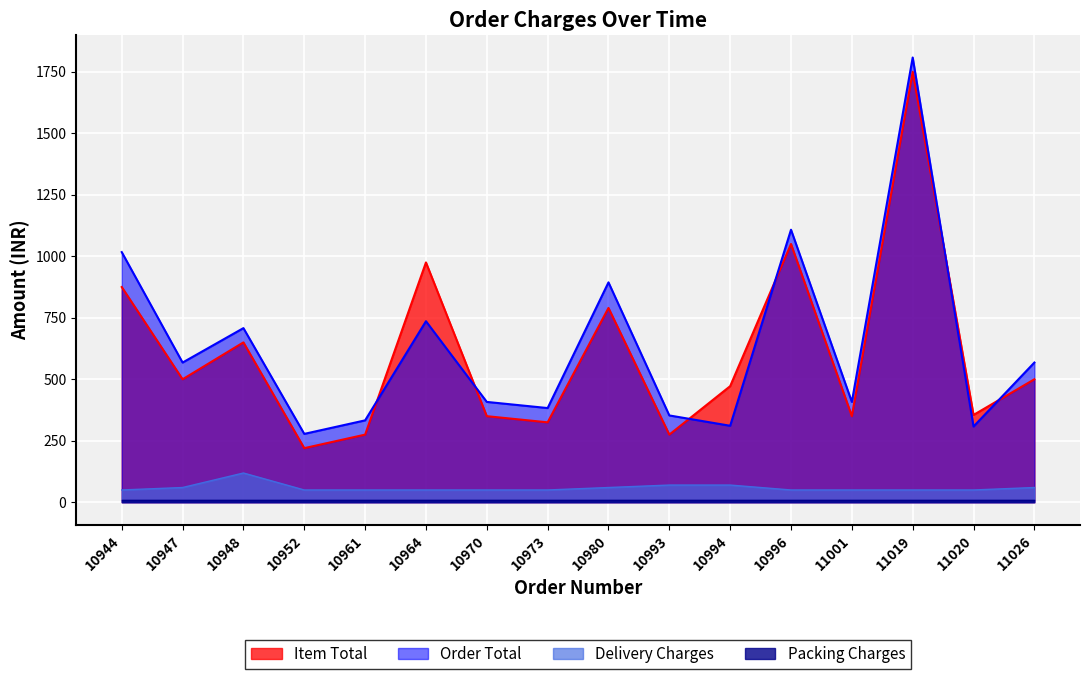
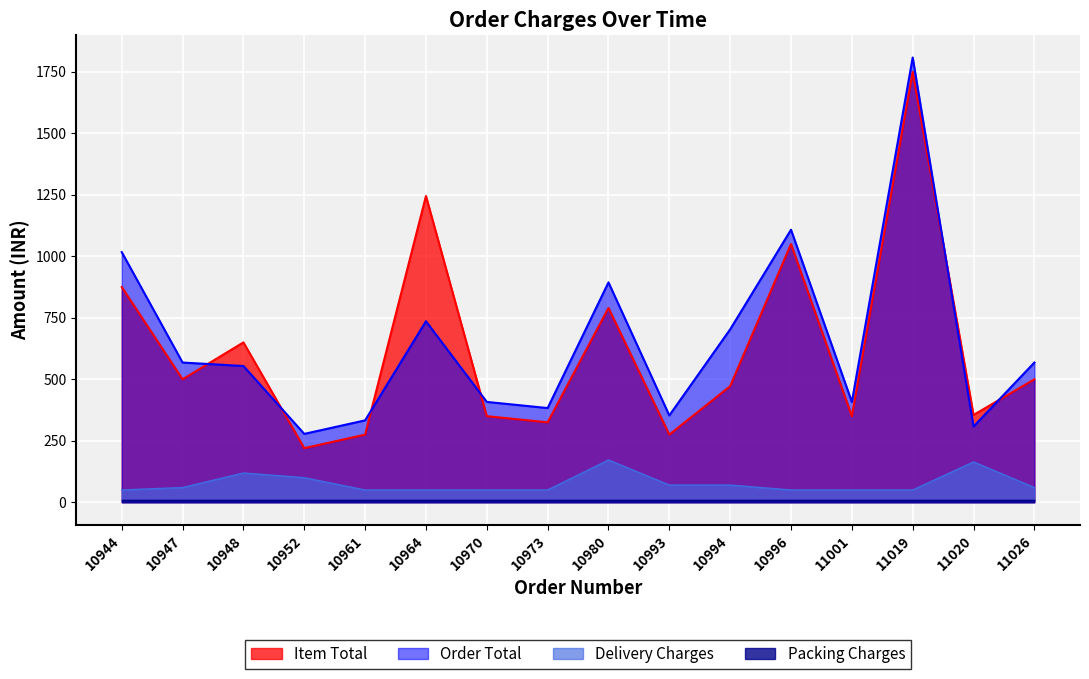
  {
    "Item Total": {
      "10944": 880,
      "10947": 500,
      "10948": 650,
      "10952": 220,
      "10961": 280,
-     "10964": 980,
+     "10964": 1250,
      "10970": 350,
      "10973": 330,
      "10980": 790,
      "10993": 280,
      "10994": 470,
      "10996": 1050,
      "11001": 350,
      "11019": 1750,
      "11020": 360,
      "11026": 500
    },
    "Order Total": {
      "10944": 1020,
      "10947": 570,
-     "10948": 710,
+     "10948": 550,
      "10952": 280,
      "10961": 330,
      "10964": 740,
      "10970": 410,
      "10973": 380,
      "10980": 890,
      "10993": 350,
-     "10994": 310,
+     "10994": 700,
      "10996": 1110,
      "11001": 410,
      "11019": 1810,
      "11020": 310,
      "11026": 570
    },
    "Delivery Charges": {
      "10944": 50,
      "10947": 60,
      "10948": 120,
-     "10952": 50,
+     "10952": 100,
      "10961": 50,
      "10964": 50,
      "10970": 50,
      "10973": 50,
-     "10980": 60,
+     "10980": 170,
      "10993": 70,
      "10994": 70,
      "10996": 50,
      "11001": 50,
      "11019": 50,
-     "11020": 50,
+     "11020": 160,
      "11026": 60
    },
    "Packing Charges": {
      "10944": 10,
      "10947": 10,
      "10948": 10,
      "10952": 10,
      "10961": 10,
      "10964": 10,
      "10970": 10,
      "10973": 10,
      "10980": 10,
      "10993": 10,
      "10994": 10,
      "10996": 10,
      "11001": 10,
      "11019": 10,
      "11020": 10,
      "11026": 10
    }
  }
